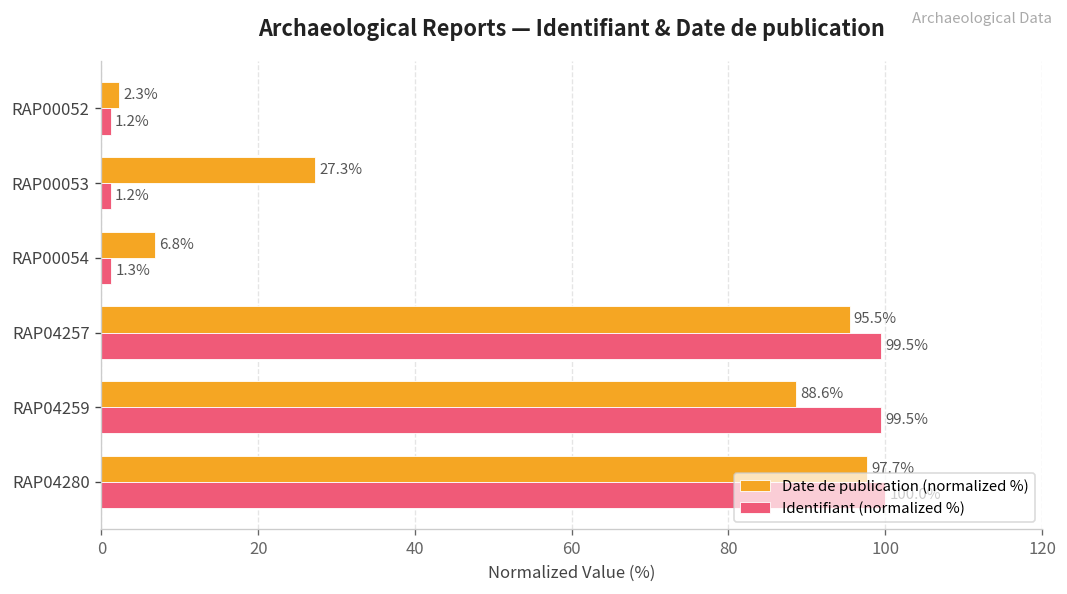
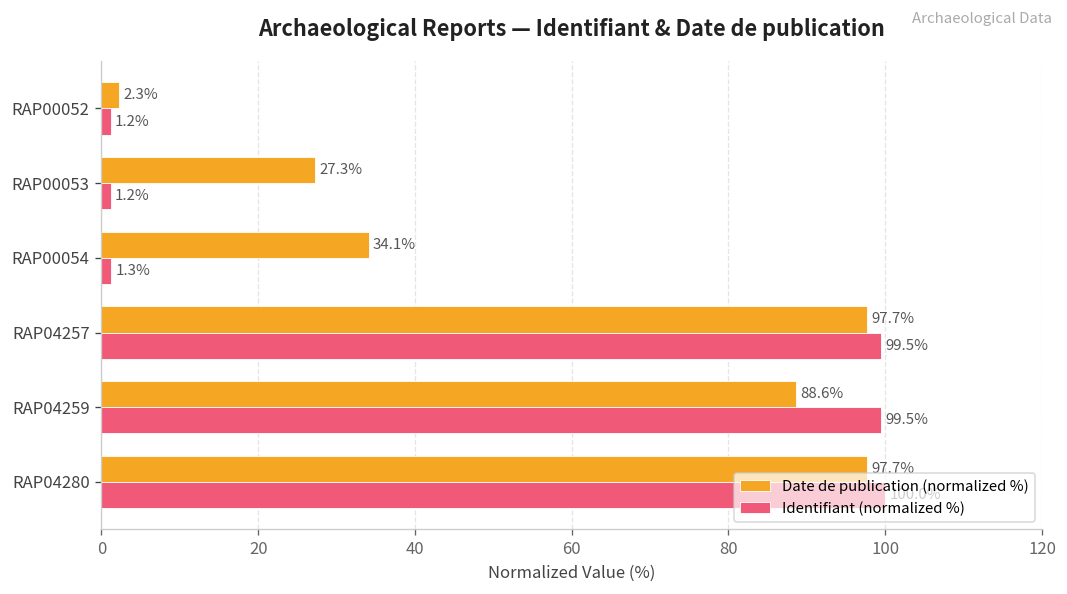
  {
    "Date de publication (normalized %)": {
      "RAP00052": "2.3%",
      "RAP00053": "27.3%",
-     "RAP00054": "6.8%",
-     "RAP04257": "95.5%",
+     "RAP00054": "34.1%",
+     "RAP04257": "97.7%",
      "RAP04259": "88.6%"
    },
    "Identifiant (normalized %)": {
      "RAP00052": "1.2%",
      "RAP00053": "1.2%",
      "RAP00054": "1.3%",
      "RAP04257": "99.5%",
      "RAP04259": "99.5%"
    }
  }
